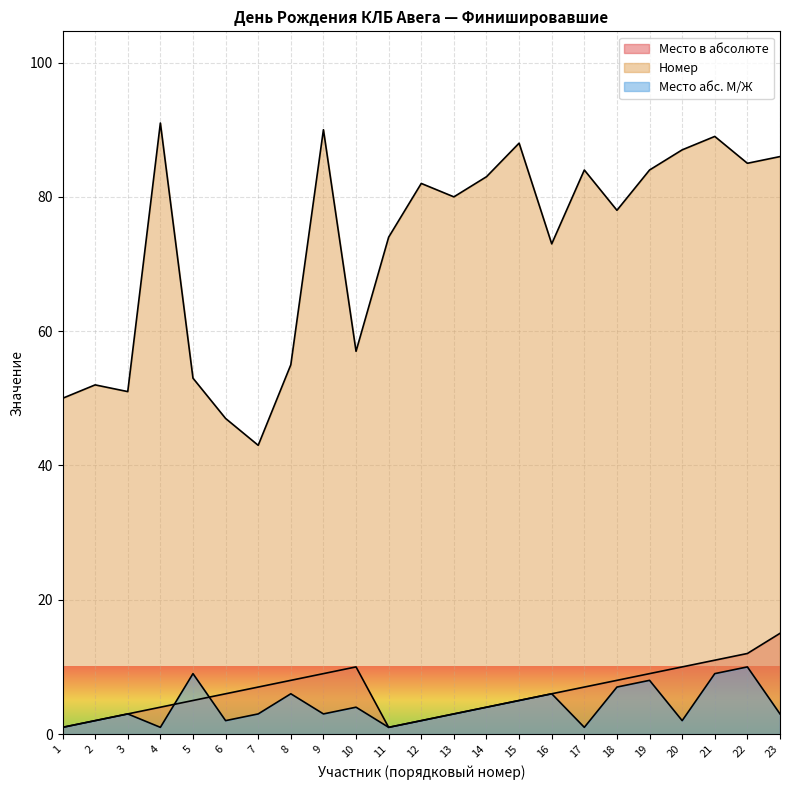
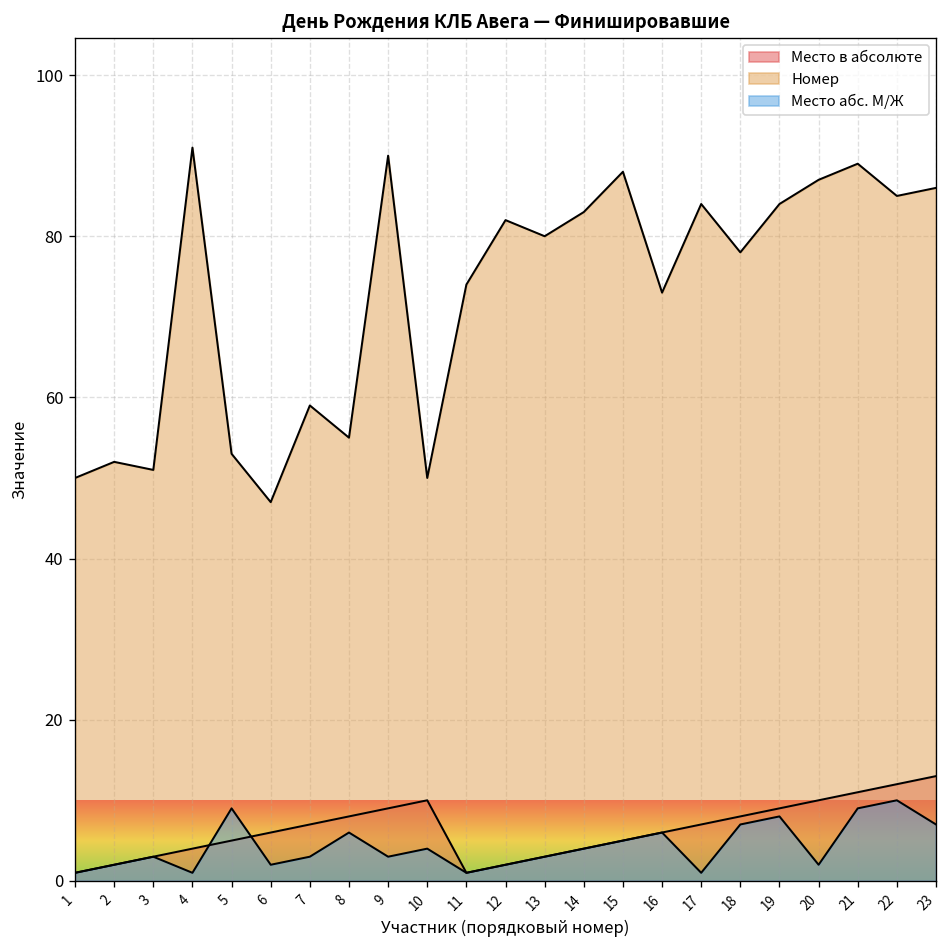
  {
    "Место в абсолюте": {
      "4": 4,
      "5": 5,
      "6": 6,
      "7": 7,
      "8": 8,
      "9": 9,
      "10": 10,
      "17": 7,
      "18": 8,
      "19": 9,
      "20": 10,
      "21": 11,
      "22": 12,
-     "23": 15
+     "23": 13
    },
    "Номер": {
      "1": 50,
      "2": 52,
      "3": 51,
      "4": 91,
      "5": 53,
      "6": 47,
-     "7": 43,
+     "7": 59,
      "8": 55,
      "9": 90,
-     "10": 57,
+     "10": 50,
      "11": 74,
      "12": 82,
      "13": 80,
      "14": 83,
      "15": 88,
      "16": 73,
      "17": 84,
      "18": 78,
      "19": 84,
      "20": 87,
      "21": 89,
      "22": 85,
      "23": 86
    },
    "Место абс. М/Ж": {
      "4": 1,
      "5": 9,
      "6": 2,
      "7": 3,
      "8": 6,
      "9": 3,
      "10": 4,
      "17": 1,
      "18": 7,
      "19": 8,
      "20": 2,
      "21": 9,
      "22": 10,
-     "23": 3
+     "23": 7
    }
  }
